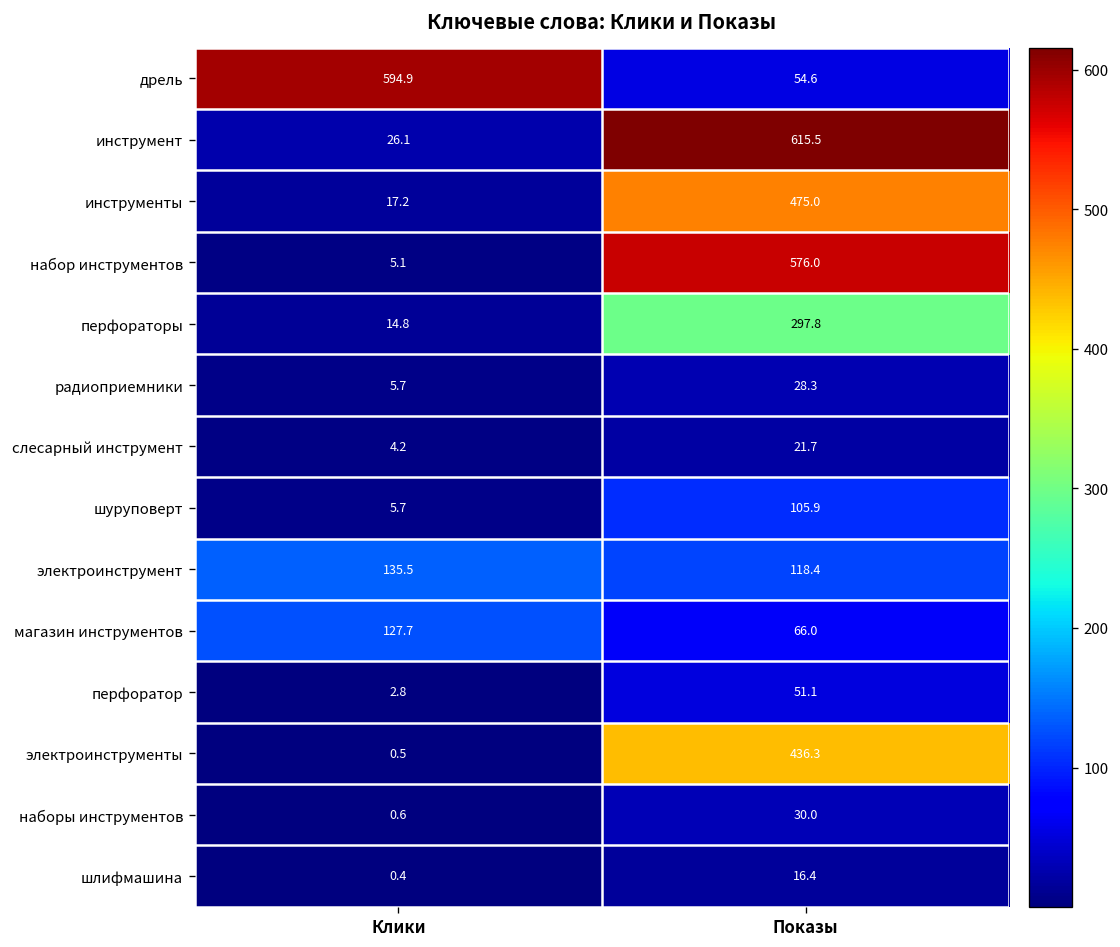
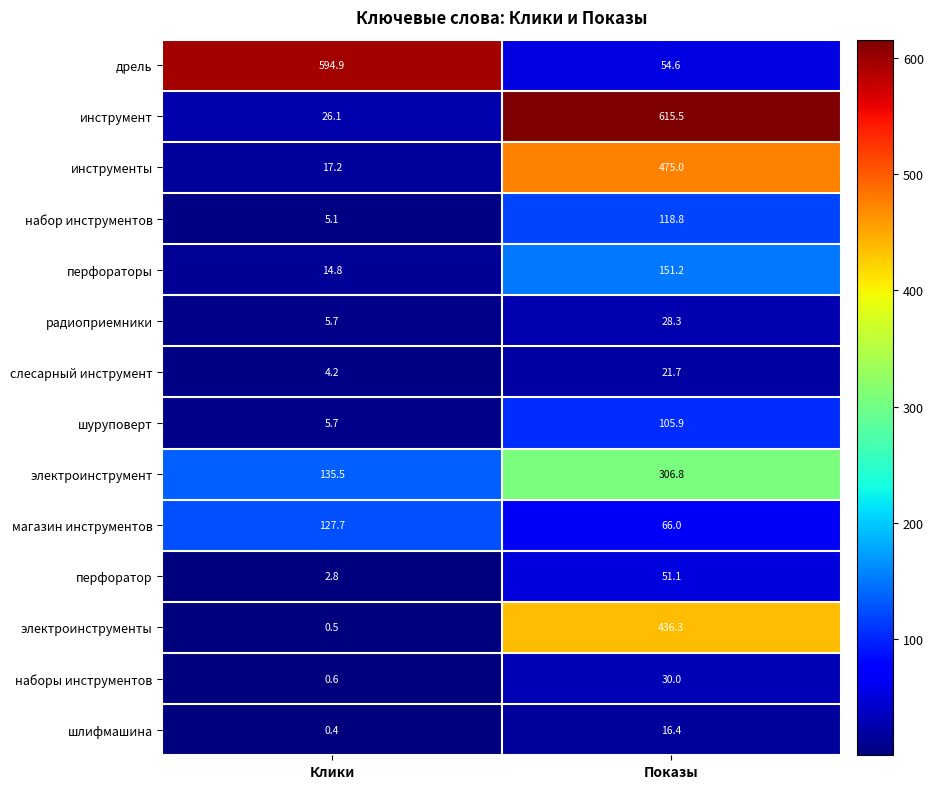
  {
    "дрель": {
      "Клики": 594.9,
      "Показы": 54.6
    },
    "инструмент": {
      "Клики": 26.1,
      "Показы": 615.5
    },
    "инструменты": {
      "Клики": 17.2,
      "Показы": 475.0
    },
    "набор инструментов": {
      "Клики": 5.1,
-     "Показы": 576.0
+     "Показы": 118.8
    },
    "перфораторы": {
      "Клики": 14.8,
-     "Показы": 297.8
+     "Показы": 151.2
    },
    "радиоприемники": {
      "Клики": 5.7,
      "Показы": 28.3
    },
    "слесарный инструмент": {
      "Клики": 4.2,
      "Показы": 21.7
    },
    "шуруповерт": {
      "Клики": 5.7,
      "Показы": 105.9
    },
    "электроинструмент": {
      "Клики": 135.5,
-     "Показы": 118.4
+     "Показы": 306.8
    },
    "магазин инструментов": {
      "Клики": 127.7,
      "Показы": 66.0
    },
    "перфоратор": {
      "Клики": 2.8,
      "Показы": 51.1
    },
    "электроинструменты": {
      "Клики": 0.5,
      "Показы": 436.3
    },
    "наборы инструментов": {
      "Клики": 0.6,
      "Показы": 30.0
    },
    "шлифмашина": {
      "Клики": 0.4,
      "Показы": 16.4
    }
  }
